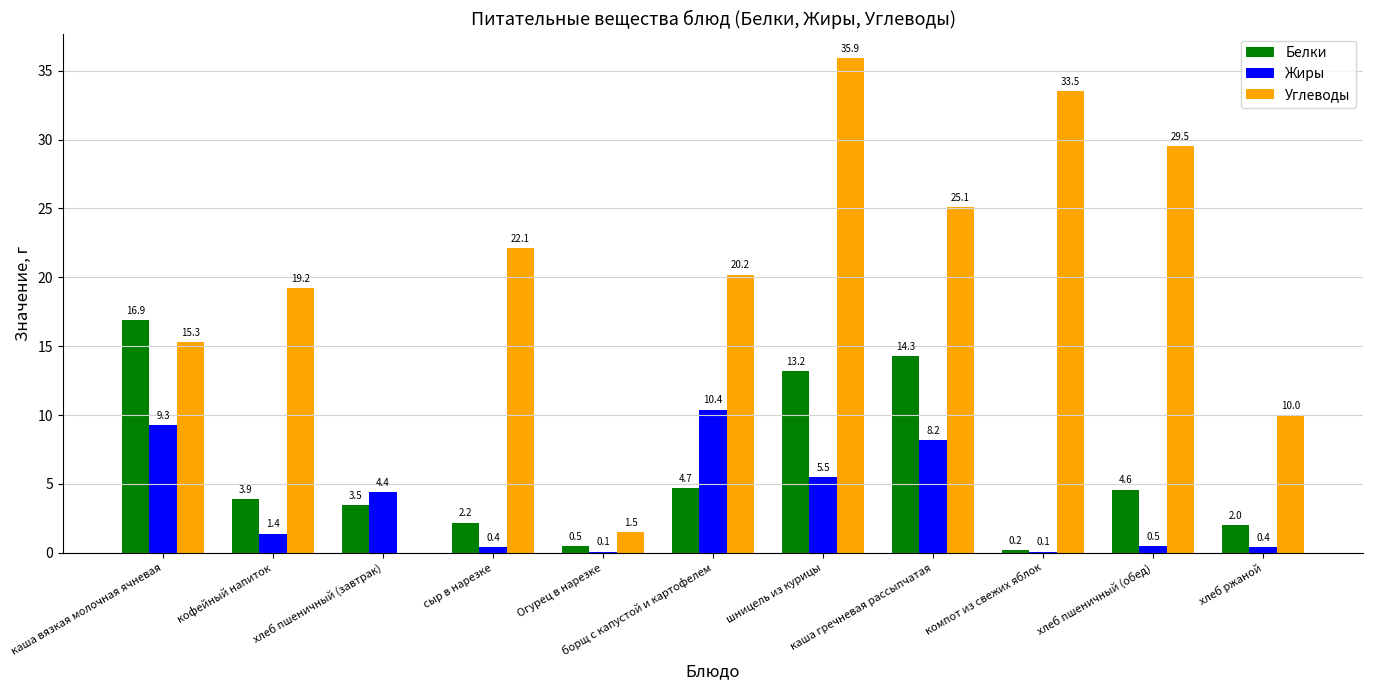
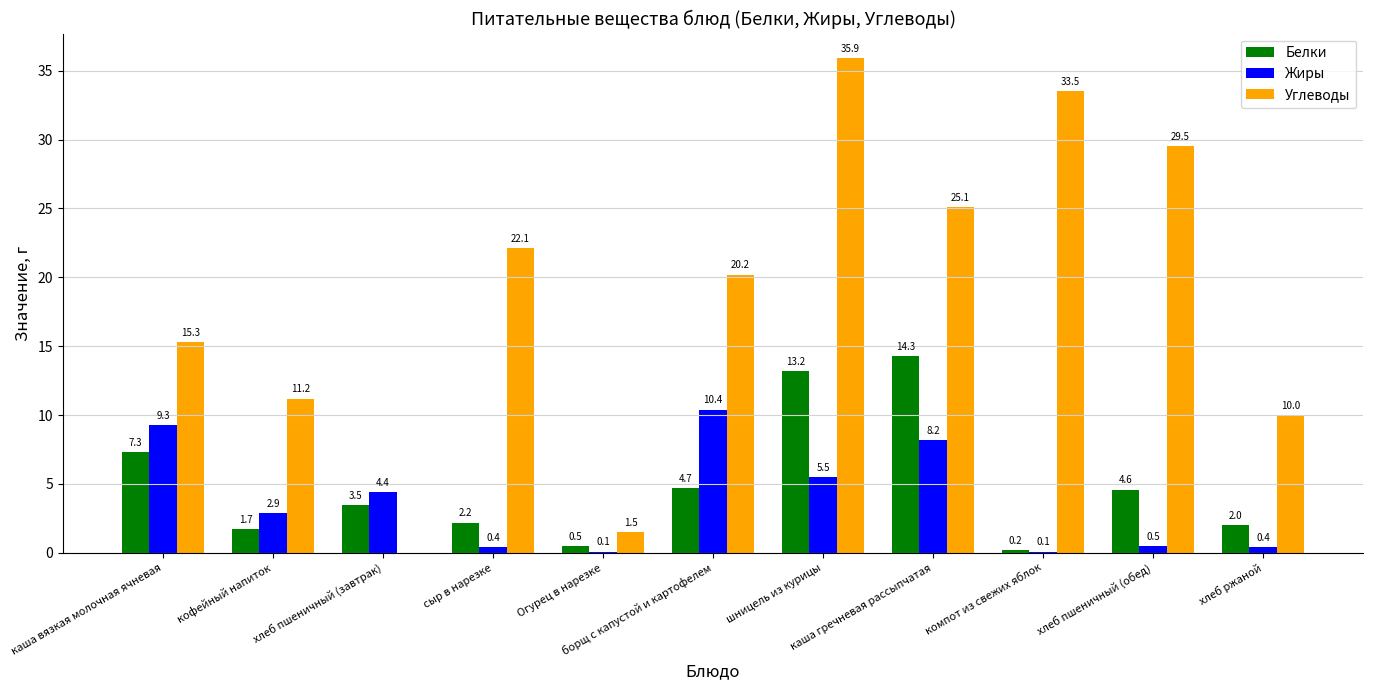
  {
    "Белки": {
-     "каша вязкая молочная ячневая": 16.9,
-     "кофейный напиток": 3.9,
+     "каша вязкая молочная ячневая": 7.3,
+     "кофейный напиток": 1.7,
      "хлеб пшеничный (завтрак)": 3.5,
      "сыр в нарезке": 2.2,
      "Огурец в нарезке": 0.5,
      "борщ с капустой и картофелем": 4.7,
      "шницель из курицы": 13.2,
      "каша гречневая рассыпчатая": 14.3,
      "компот из свежих яблок": 0.2,
      "хлеб пшеничный (обед)": 4.6,
      "хлеб ржаной": 2.0
    },
    "Жиры": {
      "каша вязкая молочная ячневая": 9.3,
-     "кофейный напиток": 1.4,
+     "кофейный напиток": 2.9,
      "хлеб пшеничный (завтрак)": 4.4,
      "сыр в нарезке": 0.4,
      "Огурец в нарезке": 0.1,
      "борщ с капустой и картофелем": 10.4,
      "шницель из курицы": 5.5,
      "каша гречневая рассыпчатая": 8.2,
      "компот из свежих яблок": 0.1,
      "хлеб пшеничный (обед)": 0.5,
      "хлеб ржаной": 0.4
    },
    "Углеводы": {
      "каша вязкая молочная ячневая": 15.3,
-     "кофейный напиток": 19.2,
+     "кофейный напиток": 11.2,
      "сыр в нарезке": 22.1,
      "Огурец в нарезке": 1.5,
      "борщ с капустой и картофелем": 20.2,
      "шницель из курицы": 35.9,
      "каша гречневая рассыпчатая": 25.1,
      "компот из свежих яблок": 33.5,
      "хлеб пшеничный (обед)": 29.5,
      "хлеб ржаной": 10.0
    }
  }
